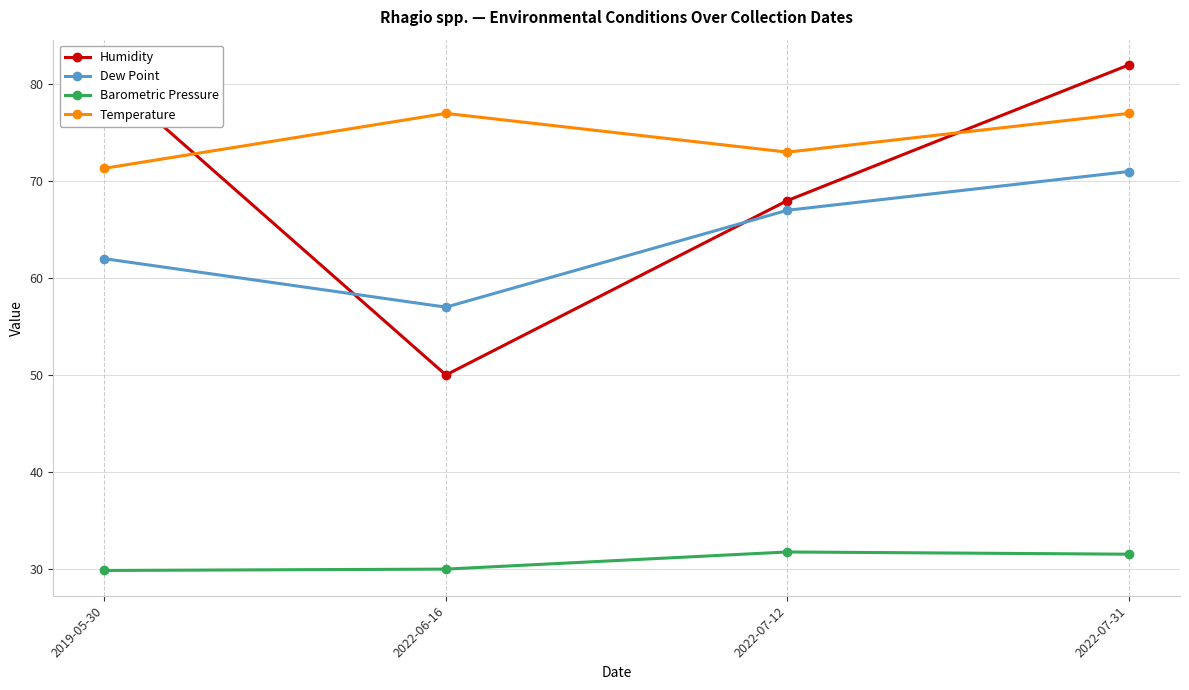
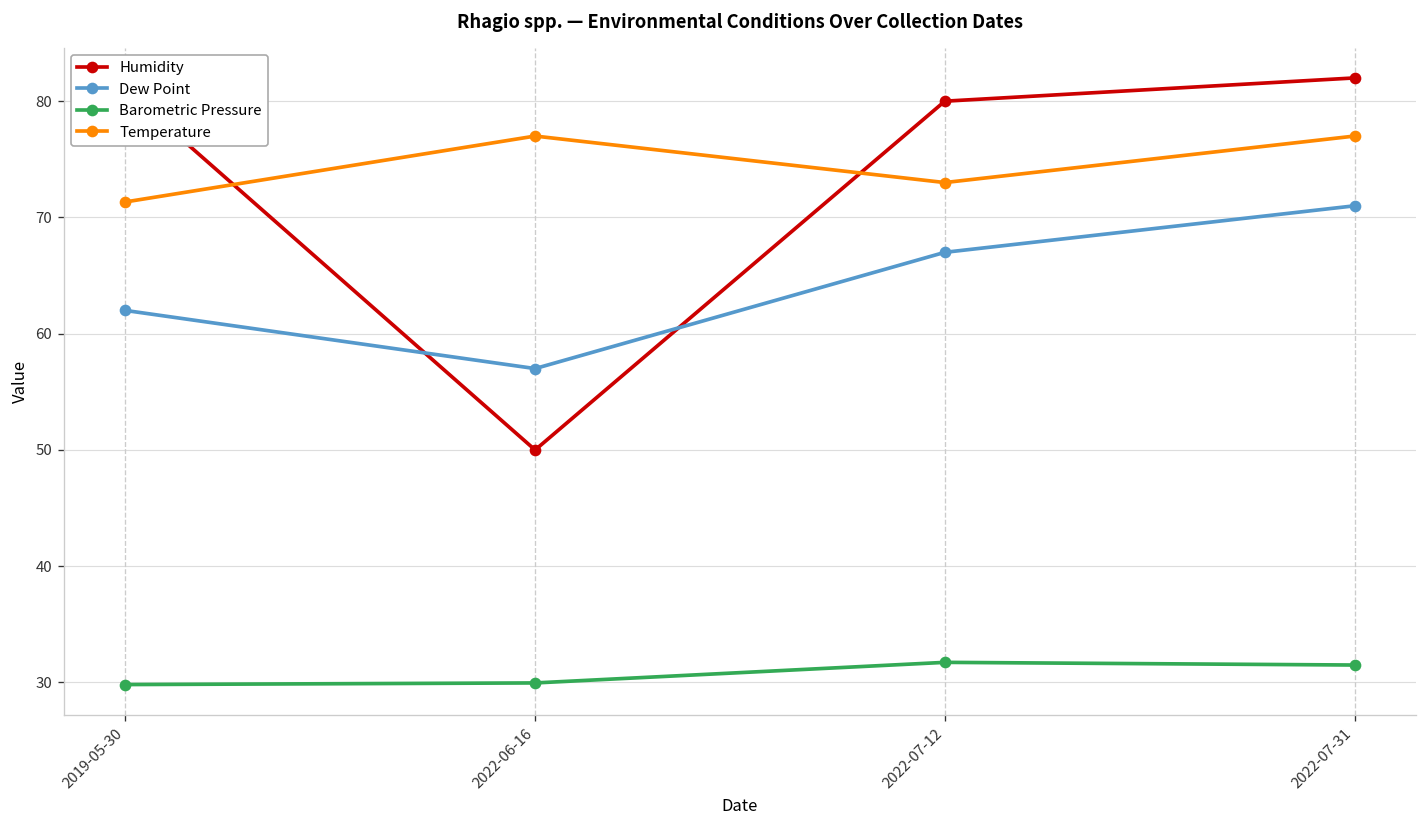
  {
    "Humidity": {
      "2022-06-16": 50,
-     "2022-07-12": 68,
+     "2022-07-12": 80,
      "2022-07-31": 82
    },
    "Dew Point": {
      "2019-05-30": 62,
      "2022-06-16": 57,
      "2022-07-12": 67,
      "2022-07-31": 71
    },
    "Barometric Pressure": {
      "2019-05-30": 30,
      "2022-06-16": 30,
      "2022-07-12": 32,
      "2022-07-31": 32
    },
    "Temperature": {
      "2019-05-30": 71,
      "2022-06-16": 77,
      "2022-07-12": 73,
      "2022-07-31": 77
    }
  }
